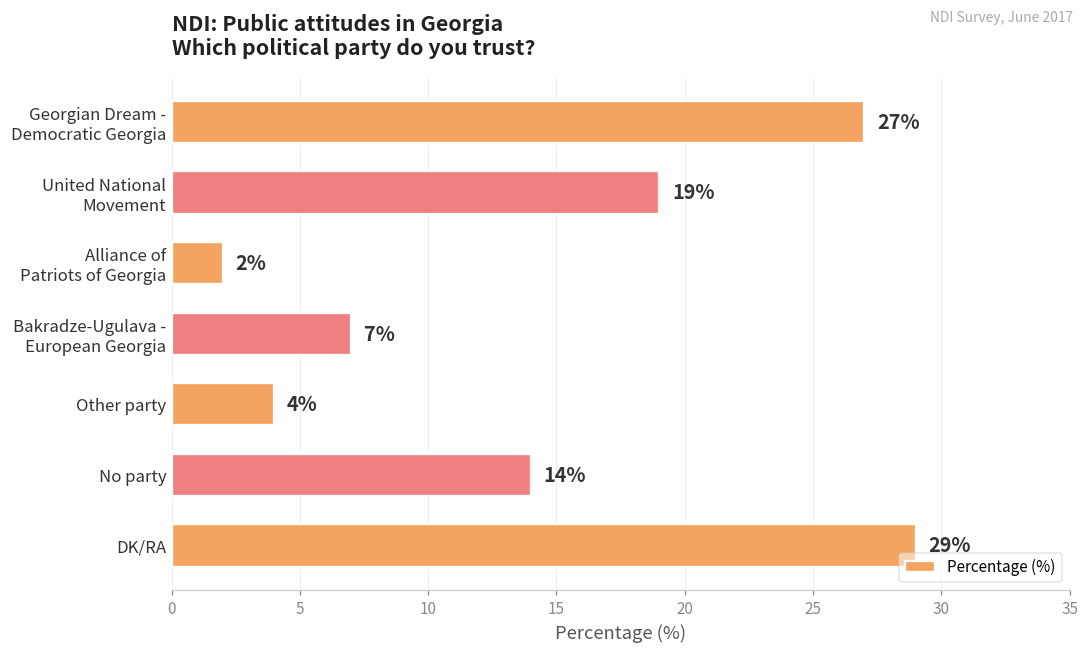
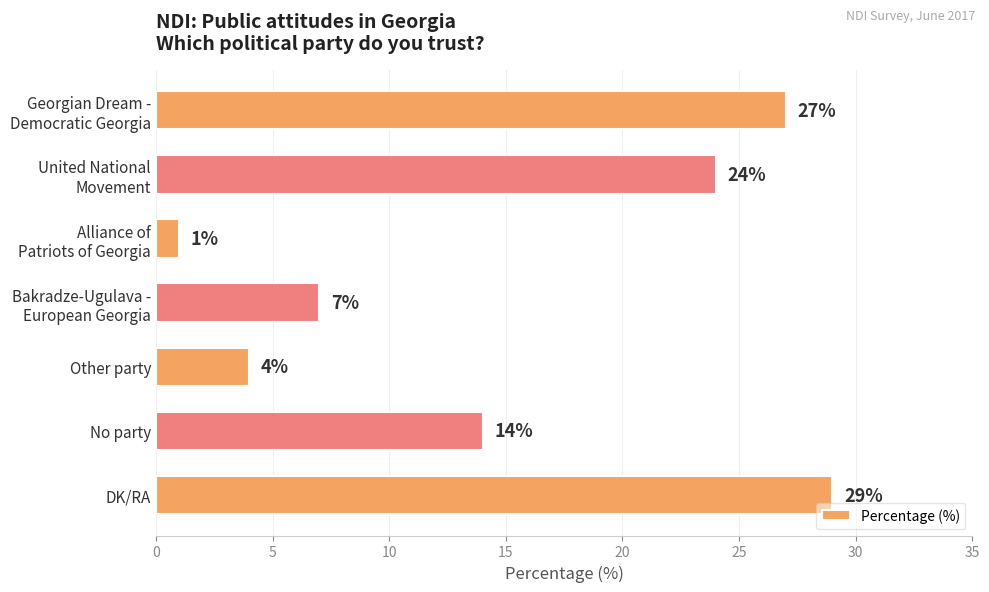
  {
    "Georgian Dream - Democratic Georgia": "27%",
-   "United National Movement": "19%",
-   "Alliance of Patriots of Georgia": "2%",
+   "United National Movement": "24%",
+   "Alliance of Patriots of Georgia": "1%",
    "Bakradze-Ugulava - European Georgia": "7%",
    "Other party": "4%",
    "No party": "14%"
  }
